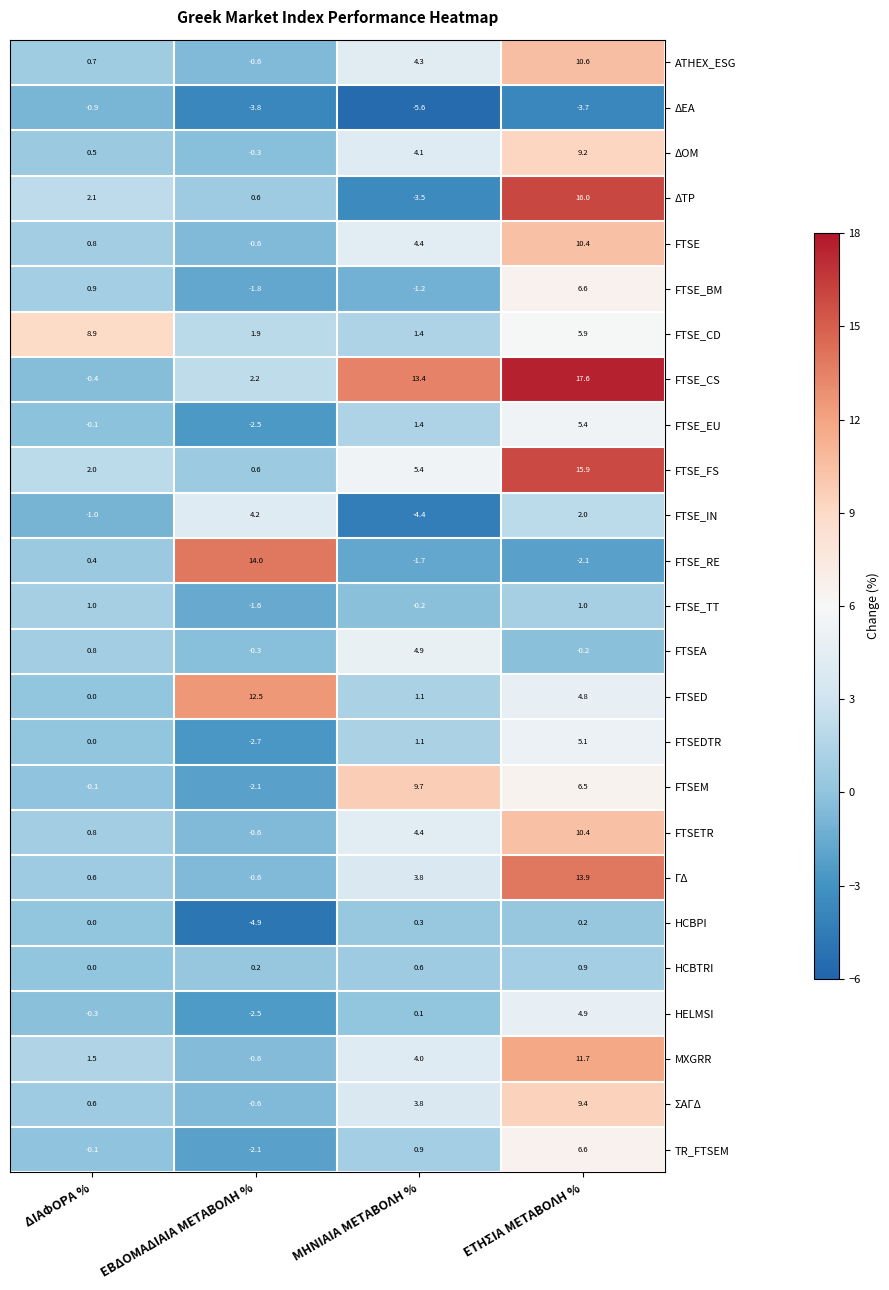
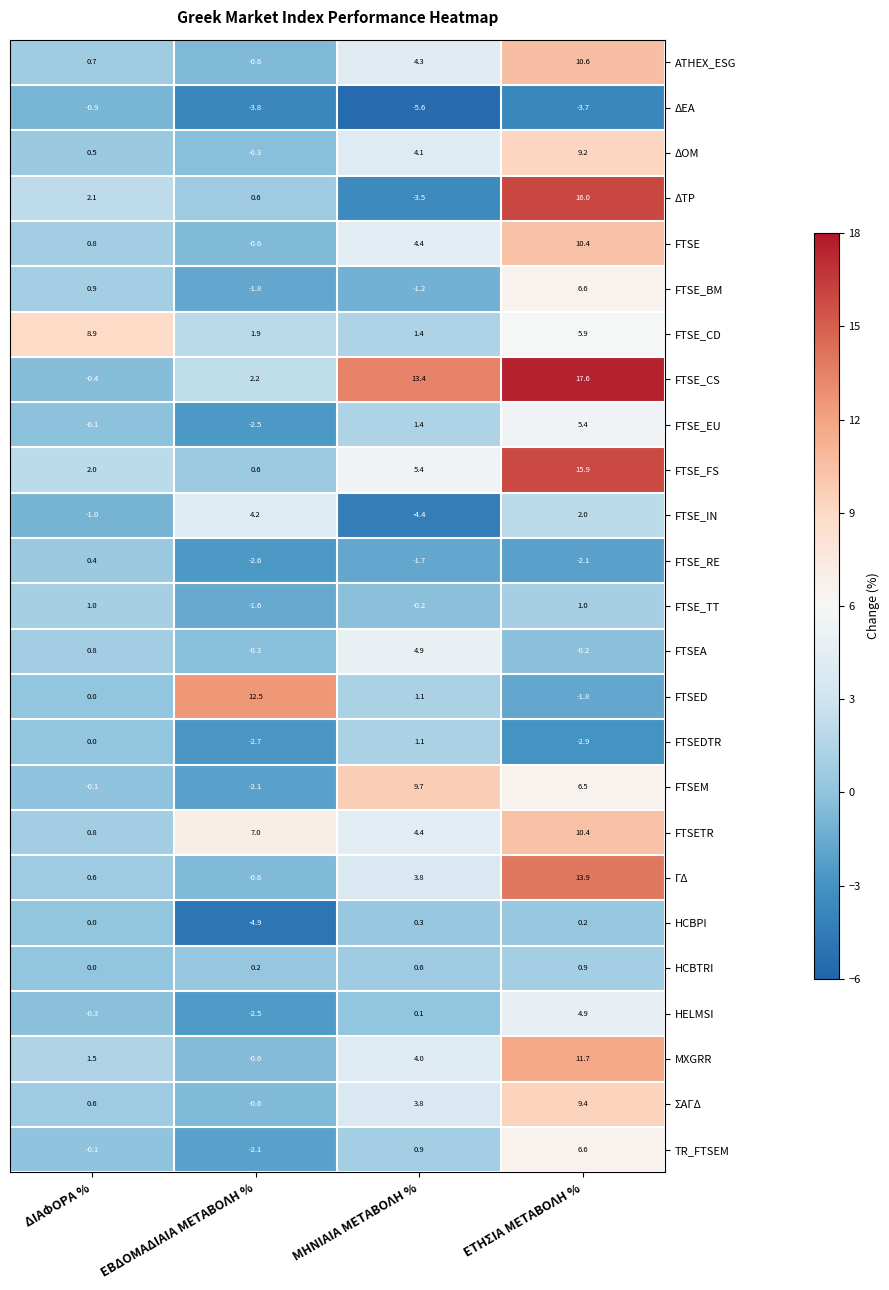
  {
    "ATHEX_ESG": {
      "ΔΙΑΦΟΡΑ %": 0.7,
      "ΕΒΔΟΜΑΔΙΑΙΑ ΜΕΤΑΒΟΛΗ %": -0.6,
      "ΜΗΝΙΑΙΑ ΜΕΤΑΒΟΛΗ %": 4.3,
      "ΕΤΗΣΙΑ ΜΕΤΑΒΟΛΗ %": 10.6
    },
    "ΔΕΑ": {
      "ΔΙΑΦΟΡΑ %": -0.9,
      "ΕΒΔΟΜΑΔΙΑΙΑ ΜΕΤΑΒΟΛΗ %": -3.8,
      "ΜΗΝΙΑΙΑ ΜΕΤΑΒΟΛΗ %": -5.6,
      "ΕΤΗΣΙΑ ΜΕΤΑΒΟΛΗ %": -3.7
    },
    "ΔΟΜ": {
      "ΔΙΑΦΟΡΑ %": 0.5,
      "ΕΒΔΟΜΑΔΙΑΙΑ ΜΕΤΑΒΟΛΗ %": -0.3,
      "ΜΗΝΙΑΙΑ ΜΕΤΑΒΟΛΗ %": 4.1,
      "ΕΤΗΣΙΑ ΜΕΤΑΒΟΛΗ %": 9.2
    },
    "ΔΤΡ": {
      "ΔΙΑΦΟΡΑ %": 2.1,
      "ΕΒΔΟΜΑΔΙΑΙΑ ΜΕΤΑΒΟΛΗ %": 0.6,
      "ΜΗΝΙΑΙΑ ΜΕΤΑΒΟΛΗ %": -3.5,
      "ΕΤΗΣΙΑ ΜΕΤΑΒΟΛΗ %": 16.0
    },
    "FTSE": {
      "ΔΙΑΦΟΡΑ %": 0.8,
      "ΕΒΔΟΜΑΔΙΑΙΑ ΜΕΤΑΒΟΛΗ %": -0.6,
      "ΜΗΝΙΑΙΑ ΜΕΤΑΒΟΛΗ %": 4.4,
      "ΕΤΗΣΙΑ ΜΕΤΑΒΟΛΗ %": 10.4
    },
    "FTSE_BM": {
      "ΔΙΑΦΟΡΑ %": 0.9,
      "ΕΒΔΟΜΑΔΙΑΙΑ ΜΕΤΑΒΟΛΗ %": -1.8,
      "ΜΗΝΙΑΙΑ ΜΕΤΑΒΟΛΗ %": -1.2,
      "ΕΤΗΣΙΑ ΜΕΤΑΒΟΛΗ %": 6.6
    },
    "FTSE_CD": {
      "ΔΙΑΦΟΡΑ %": 8.9,
      "ΕΒΔΟΜΑΔΙΑΙΑ ΜΕΤΑΒΟΛΗ %": 1.9,
      "ΜΗΝΙΑΙΑ ΜΕΤΑΒΟΛΗ %": 1.4,
      "ΕΤΗΣΙΑ ΜΕΤΑΒΟΛΗ %": 5.9
    },
    "FTSE_CS": {
      "ΔΙΑΦΟΡΑ %": -0.4,
      "ΕΒΔΟΜΑΔΙΑΙΑ ΜΕΤΑΒΟΛΗ %": 2.2,
      "ΜΗΝΙΑΙΑ ΜΕΤΑΒΟΛΗ %": 13.4,
      "ΕΤΗΣΙΑ ΜΕΤΑΒΟΛΗ %": 17.6
    },
    "FTSE_EU": {
      "ΔΙΑΦΟΡΑ %": -0.1,
      "ΕΒΔΟΜΑΔΙΑΙΑ ΜΕΤΑΒΟΛΗ %": -2.5,
      "ΜΗΝΙΑΙΑ ΜΕΤΑΒΟΛΗ %": 1.4,
      "ΕΤΗΣΙΑ ΜΕΤΑΒΟΛΗ %": 5.4
    },
    "FTSE_FS": {
      "ΔΙΑΦΟΡΑ %": 2.0,
      "ΕΒΔΟΜΑΔΙΑΙΑ ΜΕΤΑΒΟΛΗ %": 0.6,
      "ΜΗΝΙΑΙΑ ΜΕΤΑΒΟΛΗ %": 5.4,
      "ΕΤΗΣΙΑ ΜΕΤΑΒΟΛΗ %": 15.9
    },
    "FTSE_IN": {
      "ΔΙΑΦΟΡΑ %": -1.0,
      "ΕΒΔΟΜΑΔΙΑΙΑ ΜΕΤΑΒΟΛΗ %": 4.2,
      "ΜΗΝΙΑΙΑ ΜΕΤΑΒΟΛΗ %": -4.4,
      "ΕΤΗΣΙΑ ΜΕΤΑΒΟΛΗ %": 2.0
    },
    "FTSE_RE": {
      "ΔΙΑΦΟΡΑ %": 0.4,
-     "ΕΒΔΟΜΑΔΙΑΙΑ ΜΕΤΑΒΟΛΗ %": 14.0,
+     "ΕΒΔΟΜΑΔΙΑΙΑ ΜΕΤΑΒΟΛΗ %": -2.6,
      "ΜΗΝΙΑΙΑ ΜΕΤΑΒΟΛΗ %": -1.7,
      "ΕΤΗΣΙΑ ΜΕΤΑΒΟΛΗ %": -2.1
    },
    "FTSE_TT": {
      "ΔΙΑΦΟΡΑ %": 1.0,
      "ΕΒΔΟΜΑΔΙΑΙΑ ΜΕΤΑΒΟΛΗ %": -1.6,
      "ΜΗΝΙΑΙΑ ΜΕΤΑΒΟΛΗ %": -0.2,
      "ΕΤΗΣΙΑ ΜΕΤΑΒΟΛΗ %": 1.0
    },
    "FTSEA": {
      "ΔΙΑΦΟΡΑ %": 0.8,
      "ΕΒΔΟΜΑΔΙΑΙΑ ΜΕΤΑΒΟΛΗ %": -0.3,
      "ΜΗΝΙΑΙΑ ΜΕΤΑΒΟΛΗ %": 4.9,
      "ΕΤΗΣΙΑ ΜΕΤΑΒΟΛΗ %": -0.2
    },
    "FTSED": {
      "ΔΙΑΦΟΡΑ %": 0.0,
      "ΕΒΔΟΜΑΔΙΑΙΑ ΜΕΤΑΒΟΛΗ %": 12.5,
      "ΜΗΝΙΑΙΑ ΜΕΤΑΒΟΛΗ %": 1.1,
-     "ΕΤΗΣΙΑ ΜΕΤΑΒΟΛΗ %": 4.8
+     "ΕΤΗΣΙΑ ΜΕΤΑΒΟΛΗ %": -1.8
    },
    "FTSEDTR": {
      "ΔΙΑΦΟΡΑ %": 0.0,
      "ΕΒΔΟΜΑΔΙΑΙΑ ΜΕΤΑΒΟΛΗ %": -2.7,
      "ΜΗΝΙΑΙΑ ΜΕΤΑΒΟΛΗ %": 1.1,
-     "ΕΤΗΣΙΑ ΜΕΤΑΒΟΛΗ %": 5.1
+     "ΕΤΗΣΙΑ ΜΕΤΑΒΟΛΗ %": -2.9
    },
    "FTSEM": {
      "ΔΙΑΦΟΡΑ %": -0.1,
      "ΕΒΔΟΜΑΔΙΑΙΑ ΜΕΤΑΒΟΛΗ %": -2.1,
      "ΜΗΝΙΑΙΑ ΜΕΤΑΒΟΛΗ %": 9.7,
      "ΕΤΗΣΙΑ ΜΕΤΑΒΟΛΗ %": 6.5
    },
    "FTSETR": {
      "ΔΙΑΦΟΡΑ %": 0.8,
-     "ΕΒΔΟΜΑΔΙΑΙΑ ΜΕΤΑΒΟΛΗ %": -0.6,
+     "ΕΒΔΟΜΑΔΙΑΙΑ ΜΕΤΑΒΟΛΗ %": 7.0,
      "ΜΗΝΙΑΙΑ ΜΕΤΑΒΟΛΗ %": 4.4,
      "ΕΤΗΣΙΑ ΜΕΤΑΒΟΛΗ %": 10.4
    },
    "ΓΔ": {
      "ΔΙΑΦΟΡΑ %": 0.6,
      "ΕΒΔΟΜΑΔΙΑΙΑ ΜΕΤΑΒΟΛΗ %": -0.6,
      "ΜΗΝΙΑΙΑ ΜΕΤΑΒΟΛΗ %": 3.8,
      "ΕΤΗΣΙΑ ΜΕΤΑΒΟΛΗ %": 13.9
    },
    "HCBPI": {
      "ΔΙΑΦΟΡΑ %": 0.0,
      "ΕΒΔΟΜΑΔΙΑΙΑ ΜΕΤΑΒΟΛΗ %": -4.9,
      "ΜΗΝΙΑΙΑ ΜΕΤΑΒΟΛΗ %": 0.3,
      "ΕΤΗΣΙΑ ΜΕΤΑΒΟΛΗ %": 0.2
    },
    "HCBTRI": {
      "ΔΙΑΦΟΡΑ %": 0.0,
      "ΕΒΔΟΜΑΔΙΑΙΑ ΜΕΤΑΒΟΛΗ %": 0.2,
      "ΜΗΝΙΑΙΑ ΜΕΤΑΒΟΛΗ %": 0.6,
      "ΕΤΗΣΙΑ ΜΕΤΑΒΟΛΗ %": 0.9
    },
    "HELMSI": {
      "ΔΙΑΦΟΡΑ %": -0.3,
      "ΕΒΔΟΜΑΔΙΑΙΑ ΜΕΤΑΒΟΛΗ %": -2.5,
      "ΜΗΝΙΑΙΑ ΜΕΤΑΒΟΛΗ %": 0.1,
      "ΕΤΗΣΙΑ ΜΕΤΑΒΟΛΗ %": 4.9
    },
    "MXGRR": {
      "ΔΙΑΦΟΡΑ %": 1.5,
      "ΕΒΔΟΜΑΔΙΑΙΑ ΜΕΤΑΒΟΛΗ %": -0.6,
      "ΜΗΝΙΑΙΑ ΜΕΤΑΒΟΛΗ %": 4.0,
      "ΕΤΗΣΙΑ ΜΕΤΑΒΟΛΗ %": 11.7
    },
    "ΣΑΓΔ": {
      "ΔΙΑΦΟΡΑ %": 0.6,
      "ΕΒΔΟΜΑΔΙΑΙΑ ΜΕΤΑΒΟΛΗ %": -0.6,
      "ΜΗΝΙΑΙΑ ΜΕΤΑΒΟΛΗ %": 3.8,
      "ΕΤΗΣΙΑ ΜΕΤΑΒΟΛΗ %": 9.4
    },
    "TR_FTSEM": {
      "ΔΙΑΦΟΡΑ %": -0.1,
      "ΕΒΔΟΜΑΔΙΑΙΑ ΜΕΤΑΒΟΛΗ %": -2.1,
      "ΜΗΝΙΑΙΑ ΜΕΤΑΒΟΛΗ %": 0.9,
      "ΕΤΗΣΙΑ ΜΕΤΑΒΟΛΗ %": 6.6
    }
  }
